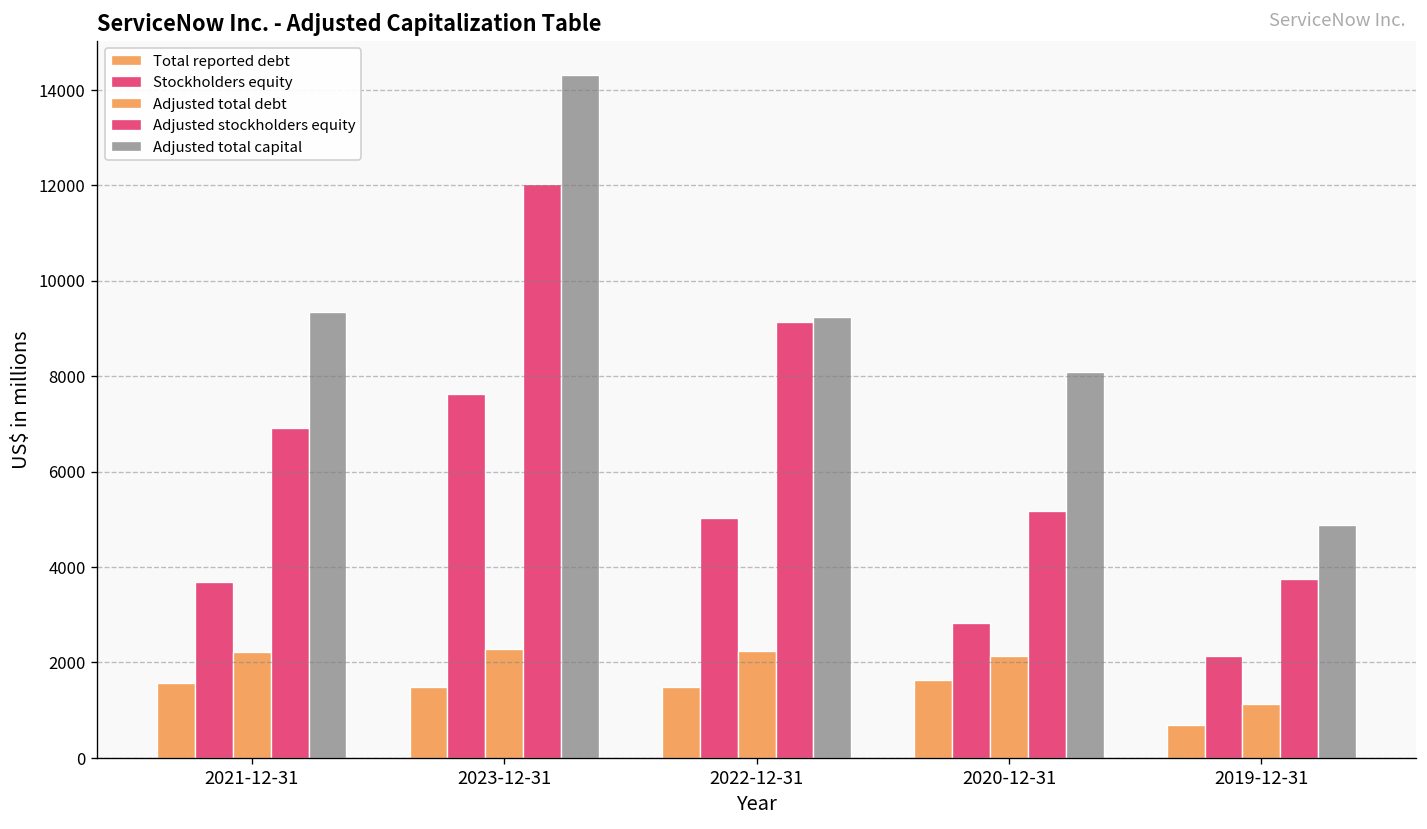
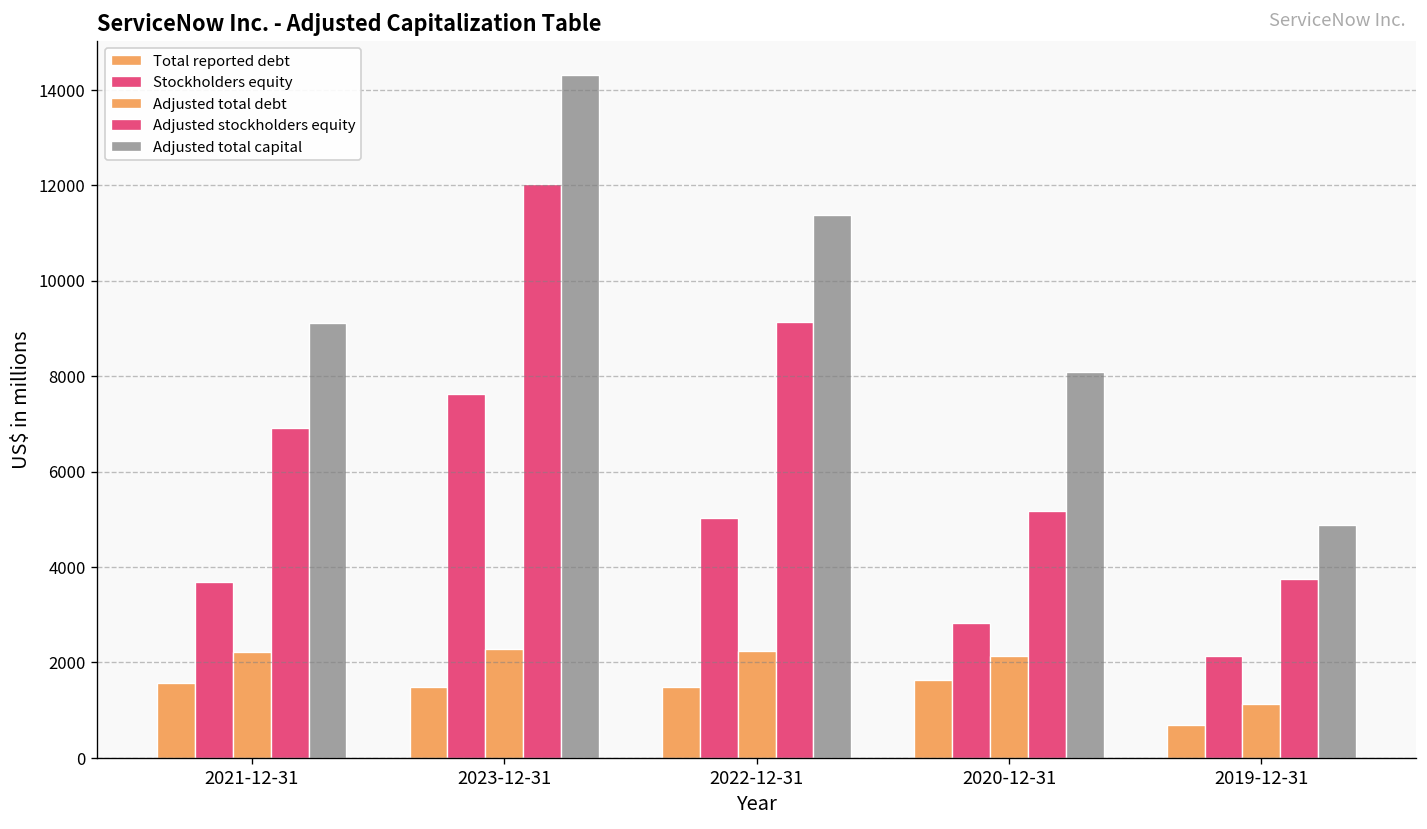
  {
    "Adjusted total capital": {
-     "2021-12-31": 9300,
+     "2021-12-31": 9100,
      "2023-12-31": 14300,
-     "2022-12-31": 9200,
+     "2022-12-31": 11400,
      "2020-12-31": 8100,
      "2019-12-31": 4900
    }
  }
